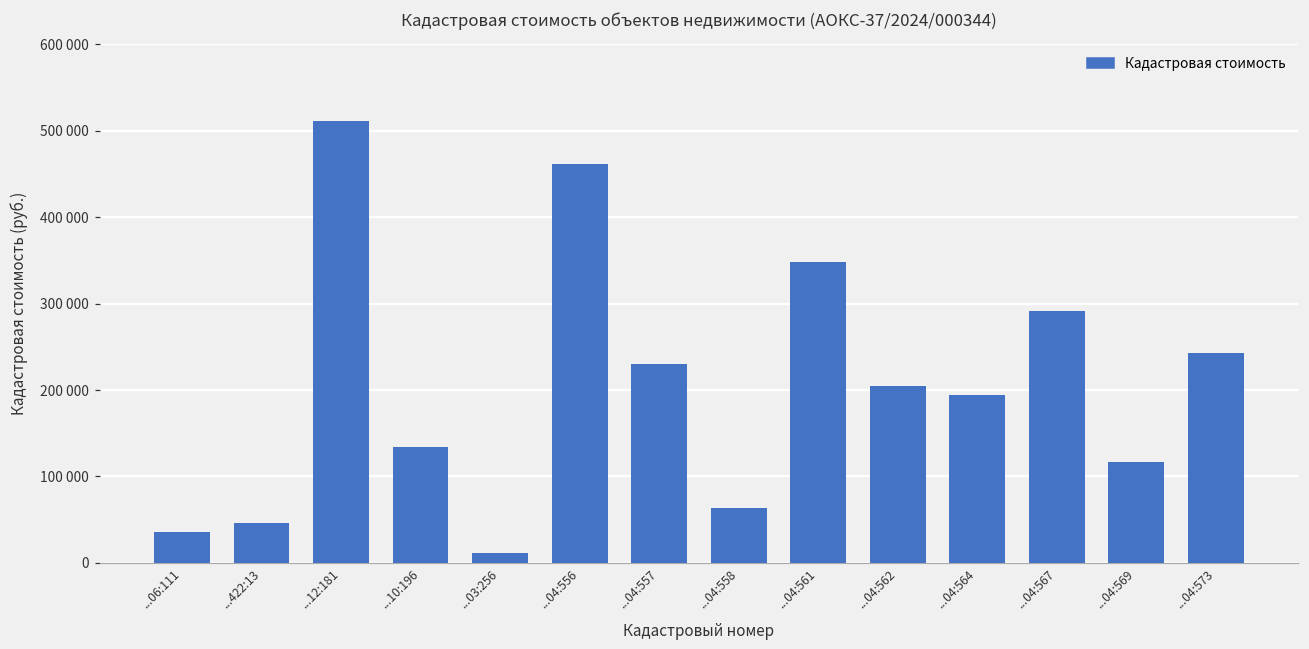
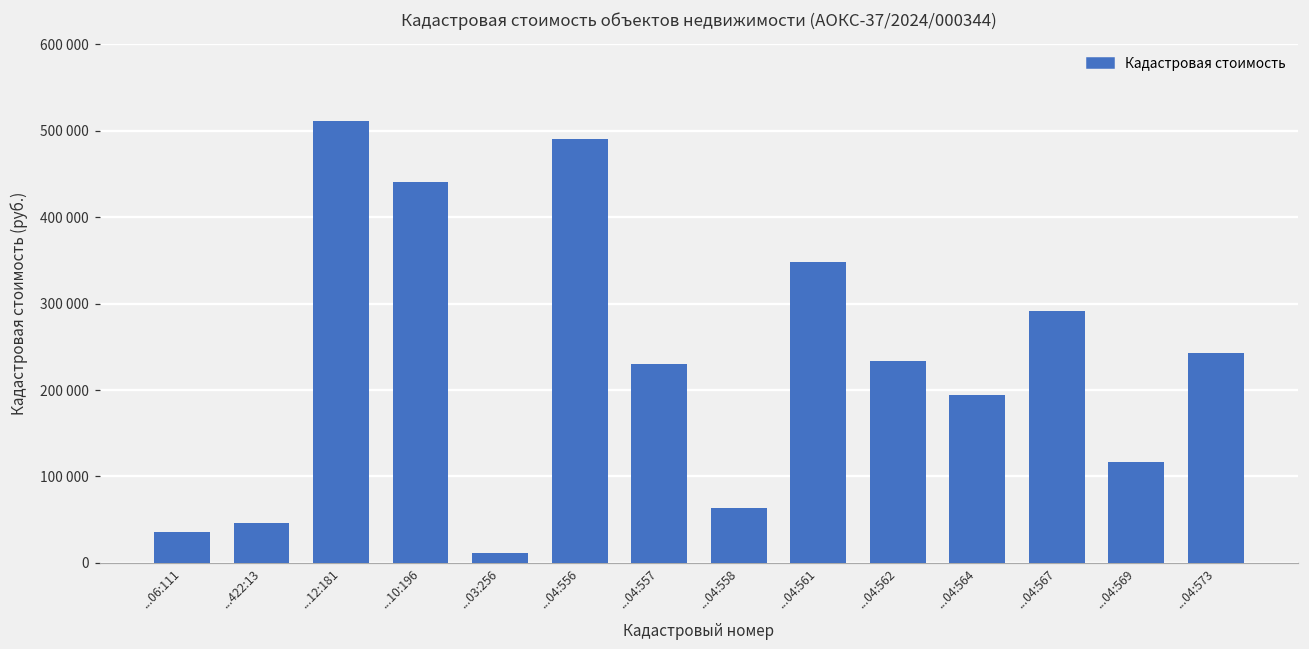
  {
    "...06:111": 40000,
    "...422:13": 50000,
    "...12:181": 510000,
-   "...10:196": 130000,
+   "...10:196": 440000,
    "...03:256": 10000,
-   "...04:556": 460000,
+   "...04:556": 490000,
    "...04:557": 230000,
    "...04:558": 60000,
    "...04:561": 350000,
-   "...04:562": 200000,
+   "...04:562": 230000,
    "...04:564": 190000,
    "...04:567": 290000,
    "...04:569": 120000,
    "...04:573": 240000
  }
